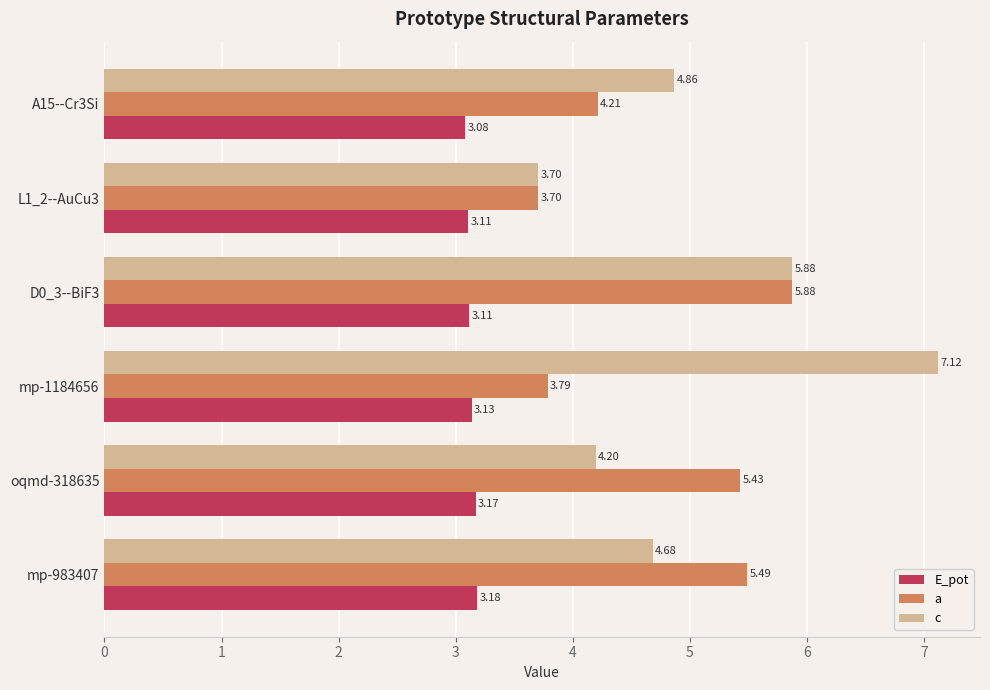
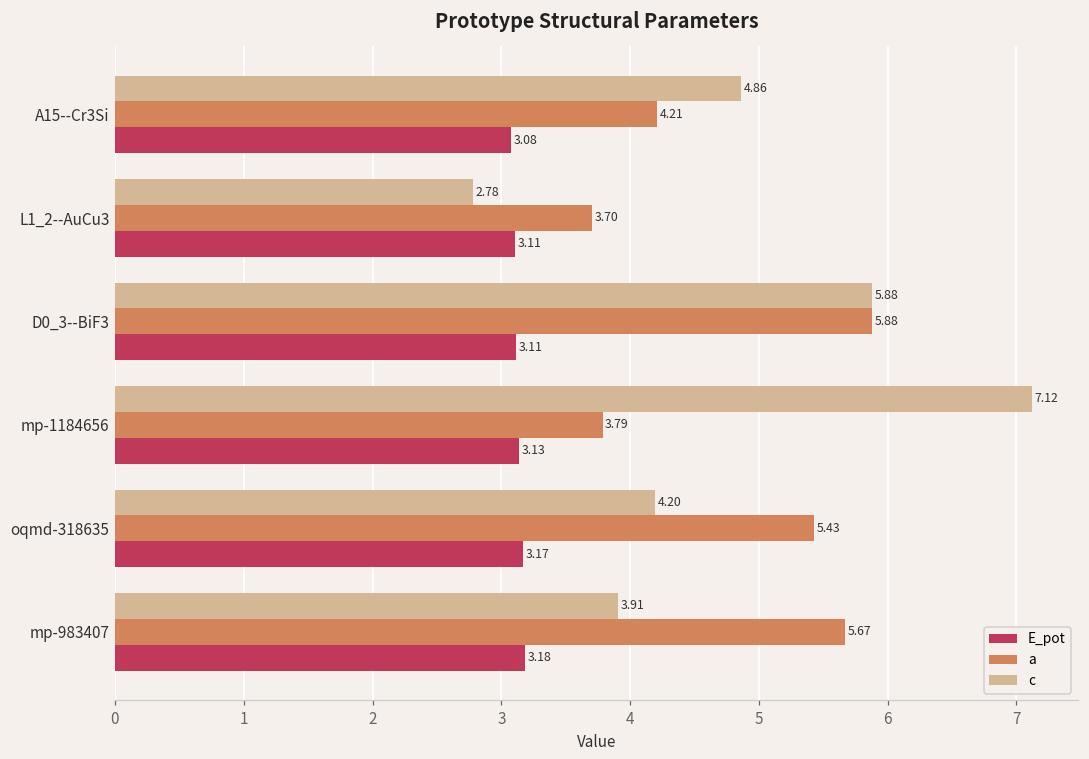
  {
    "E_pot": {
      "A15--Cr3Si": 3.08,
      "L1_2--AuCu3": 3.11,
      "D0_3--BiF3": 3.11,
      "mp-1184656": 3.13,
      "oqmd-318635": 3.17,
      "mp-983407": 3.18
    },
    "a": {
      "A15--Cr3Si": 4.21,
      "L1_2--AuCu3": 3.70,
      "D0_3--BiF3": 5.88,
      "mp-1184656": 3.79,
      "oqmd-318635": 5.43,
-     "mp-983407": 5.49
+     "mp-983407": 5.67
    },
    "c": {
      "A15--Cr3Si": 4.86,
-     "L1_2--AuCu3": 3.70,
+     "L1_2--AuCu3": 2.78,
      "D0_3--BiF3": 5.88,
      "mp-1184656": 7.12,
      "oqmd-318635": 4.20,
-     "mp-983407": 4.68
+     "mp-983407": 3.91
    }
  }
